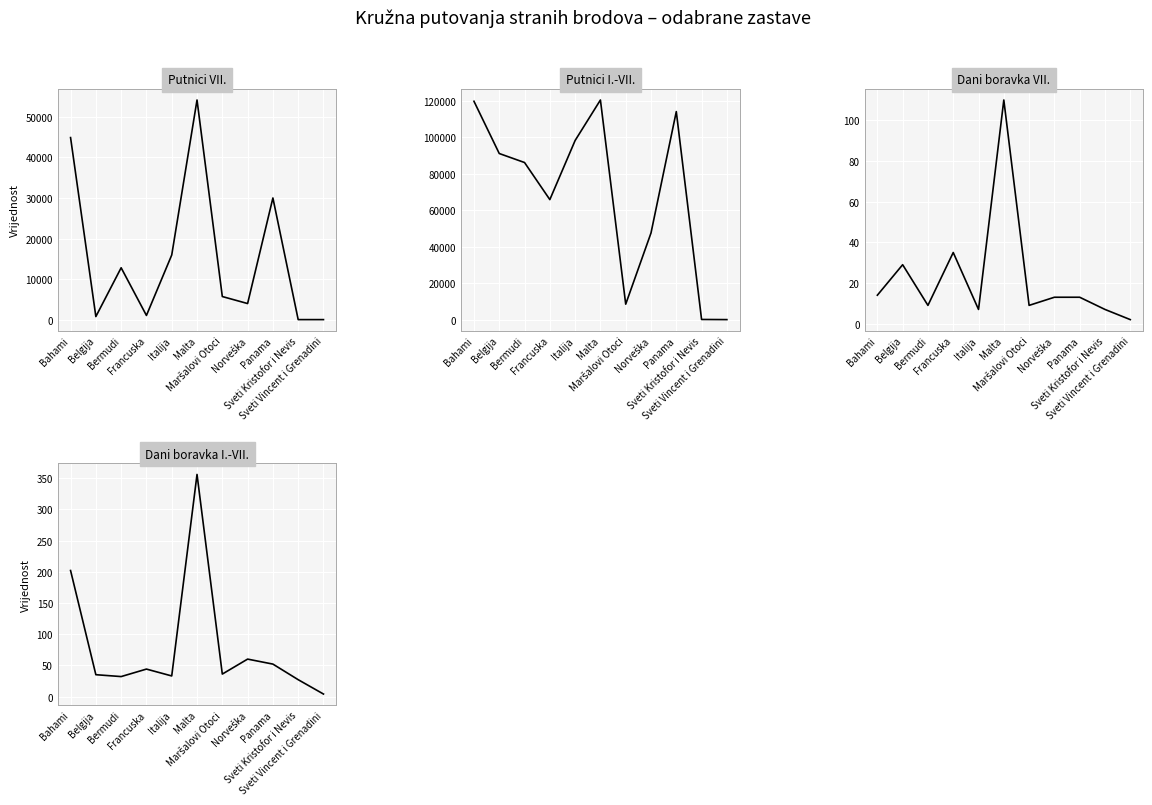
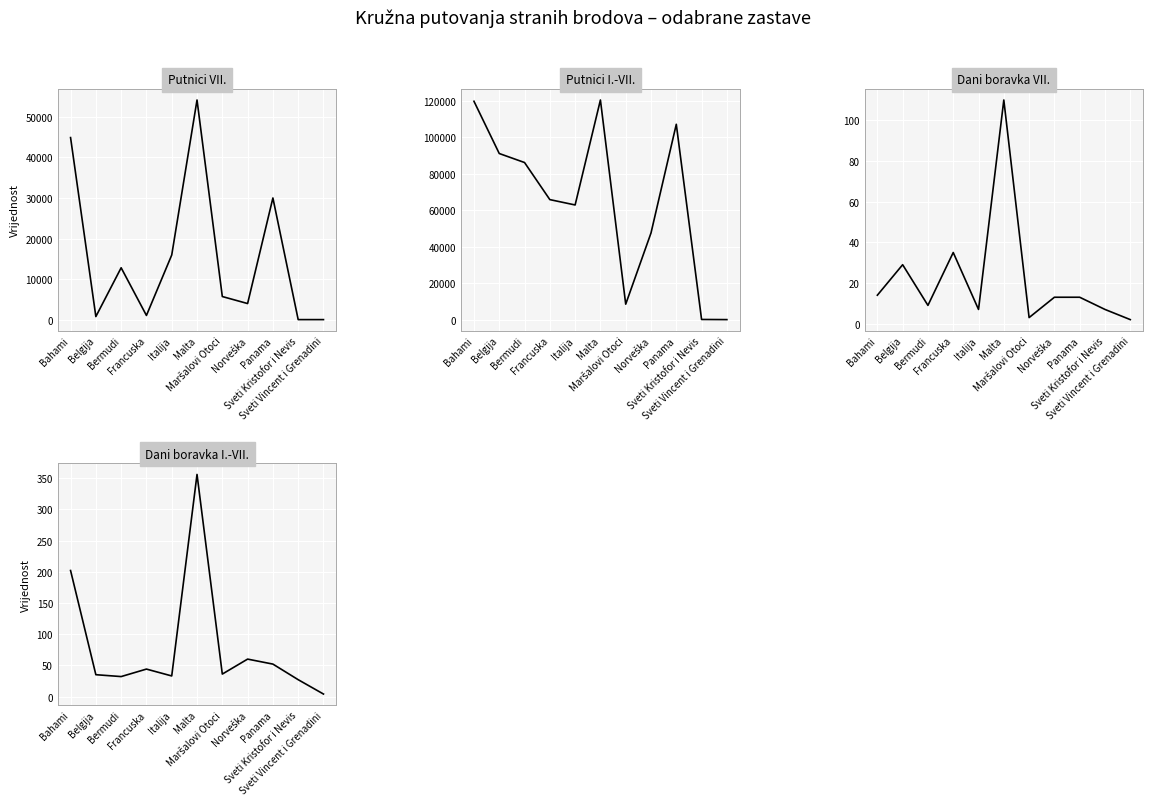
  {
    "Putnici VII.": {
      "Bahami": 45000,
      "Belgija": 1000,
      "Bermudi": 13000,
      "Francuska": 1000,
      "Italija": 16000,
      "Malta": 54000,
      "Maršalovi Otoci": 6000,
      "Norveška": 4000,
      "Panama": 30000,
      "Sveti Kristofor i Nevis": 0,
      "Sveti Vincent i Grenadini": 0
    },
    "Putnici I.-VII.": {
      "Bahami": 120000,
      "Belgija": 91000,
      "Bermudi": 86000,
      "Francuska": 66000,
-     "Italija": 98000,
+     "Italija": 63000,
      "Malta": 120000,
      "Maršalovi Otoci": 9000,
      "Norveška": 48000,
-     "Panama": 114000,
+     "Panama": 107000,
      "Sveti Kristofor i Nevis": 0,
      "Sveti Vincent i Grenadini": 0
    },
    "Dani boravka VII.": {
      "Bahami": 14,
      "Belgija": 29,
      "Bermudi": 9,
      "Francuska": 35,
      "Italija": 7,
      "Malta": 110,
-     "Maršalovi Otoci": 9,
+     "Maršalovi Otoci": 3,
      "Norveška": 13,
      "Panama": 13,
      "Sveti Kristofor i Nevis": 7,
      "Sveti Vincent i Grenadini": 2
    },
    "Dani boravka I.-VII.": {
      "Bahami": 200,
      "Belgija": 40,
      "Bermudi": 30,
      "Francuska": 40,
      "Italija": 30,
      "Malta": 360,
      "Maršalovi Otoci": 40,
      "Norveška": 60,
      "Panama": 50,
      "Sveti Kristofor i Nevis": 30,
      "Sveti Vincent i Grenadini": 0
    }
  }
